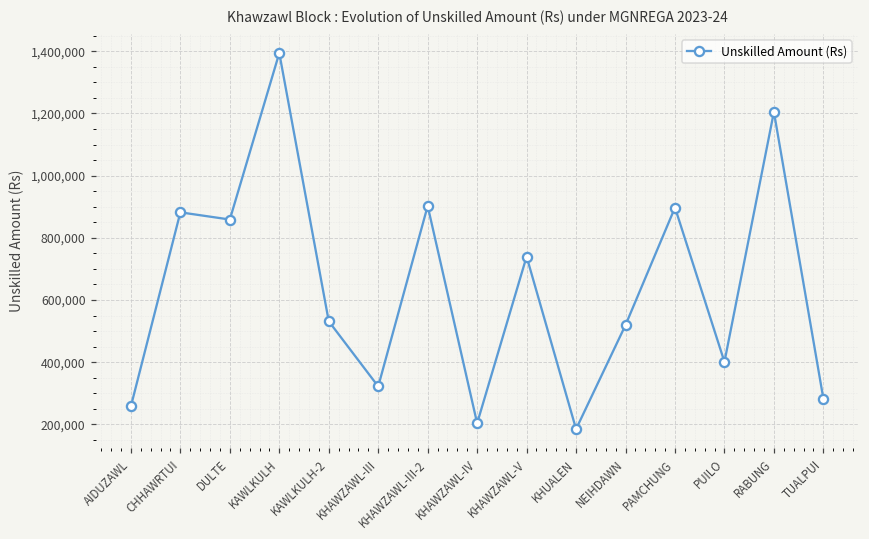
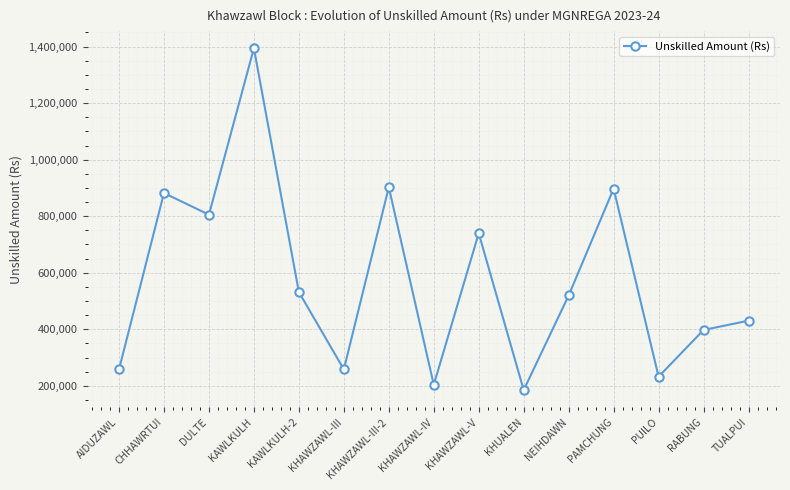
  {
    "AIDUZAWL": "260,000",
    "CHHAWRTUI": "880,000",
-   "DULTE": "860,000",
+   "DULTE": "810,000",
    "KAWLKULH": "1,390,000",
    "KAWLKULH-2": "530,000",
-   "KHAWZAWL-III": "320,000",
+   "KHAWZAWL-III": "260,000",
    "KHAWZAWL-III-2": "900,000",
    "KHAWZAWL-IV": "200,000",
    "KHAWZAWL-V": "740,000",
    "KHUALEN": "180,000",
    "NEIHDAWN": "520,000",
    "PAMCHUNG": "900,000",
-   "PUILO": "400,000",
-   "RABUNG": "1,200,000",
-   "TUALPUI": "280,000"
+   "PUILO": "230,000",
+   "RABUNG": "400,000",
+   "TUALPUI": "430,000"
  }
